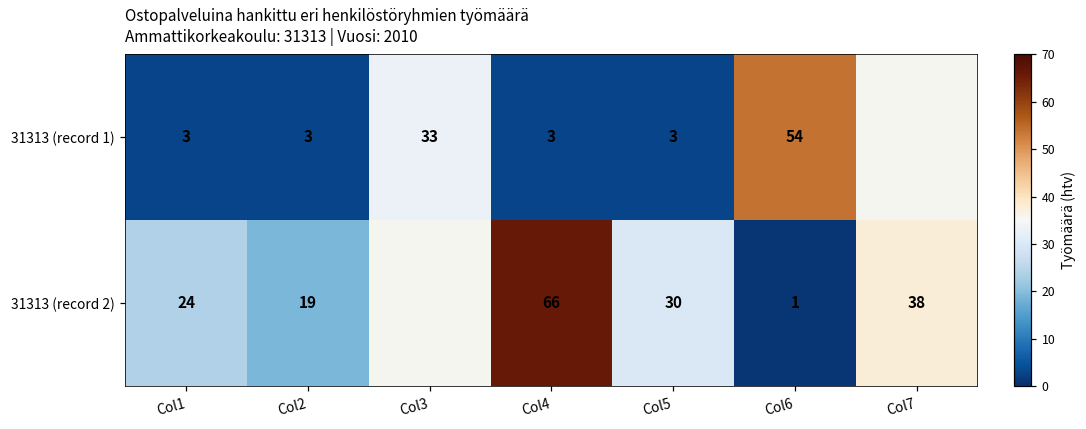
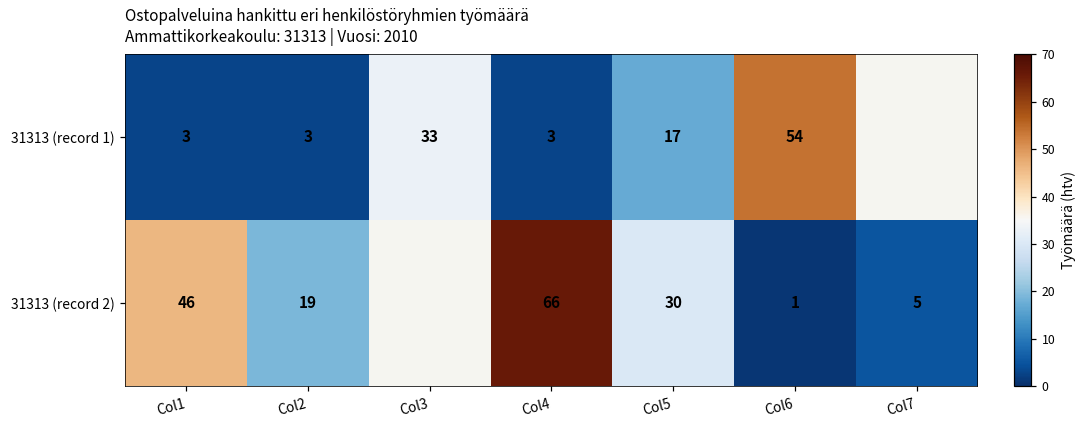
  {
    "31313 (record 1)": {
      "Col1": 3,
      "Col2": 3,
      "Col3": 33,
      "Col4": 3,
-     "Col5": 3,
+     "Col5": 17,
      "Col6": 54
    },
    "31313 (record 2)": {
-     "Col1": 24,
+     "Col1": 46,
      "Col2": 19,
      "Col4": 66,
      "Col5": 30,
      "Col6": 1,
-     "Col7": 38
+     "Col7": 5
    }
  }
